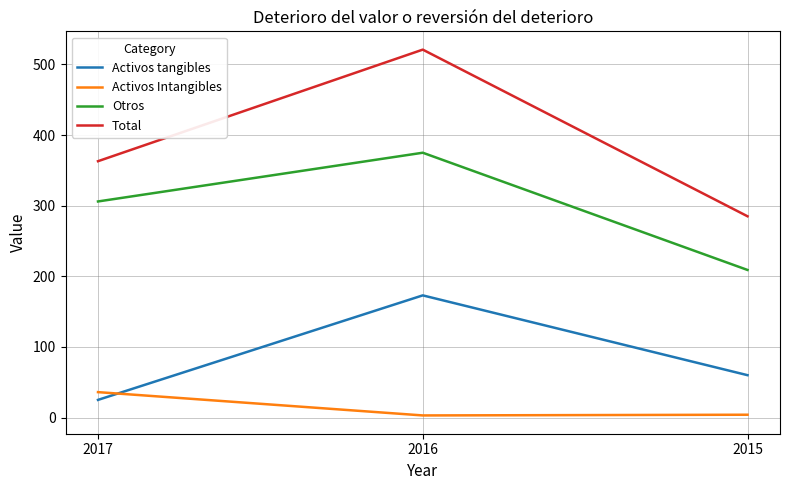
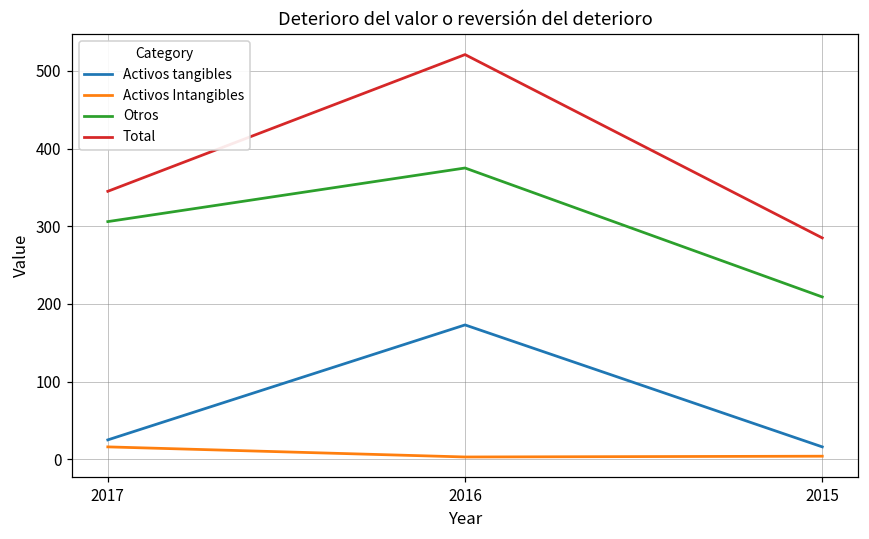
  {
    "Activos tangibles": {
      "2017": 30,
      "2016": 170,
-     "2015": 60
+     "2015": 20
    },
    "Activos Intangibles": {
-     "2017": 40,
+     "2017": 20,
      "2016": 0,
      "2015": 0
    },
    "Otros": {
      "2017": 310,
      "2016": 380,
      "2015": 210
    },
    "Total": {
-     "2017": 360,
+     "2017": 350,
      "2016": 520,
      "2015": 290
    }
  }
